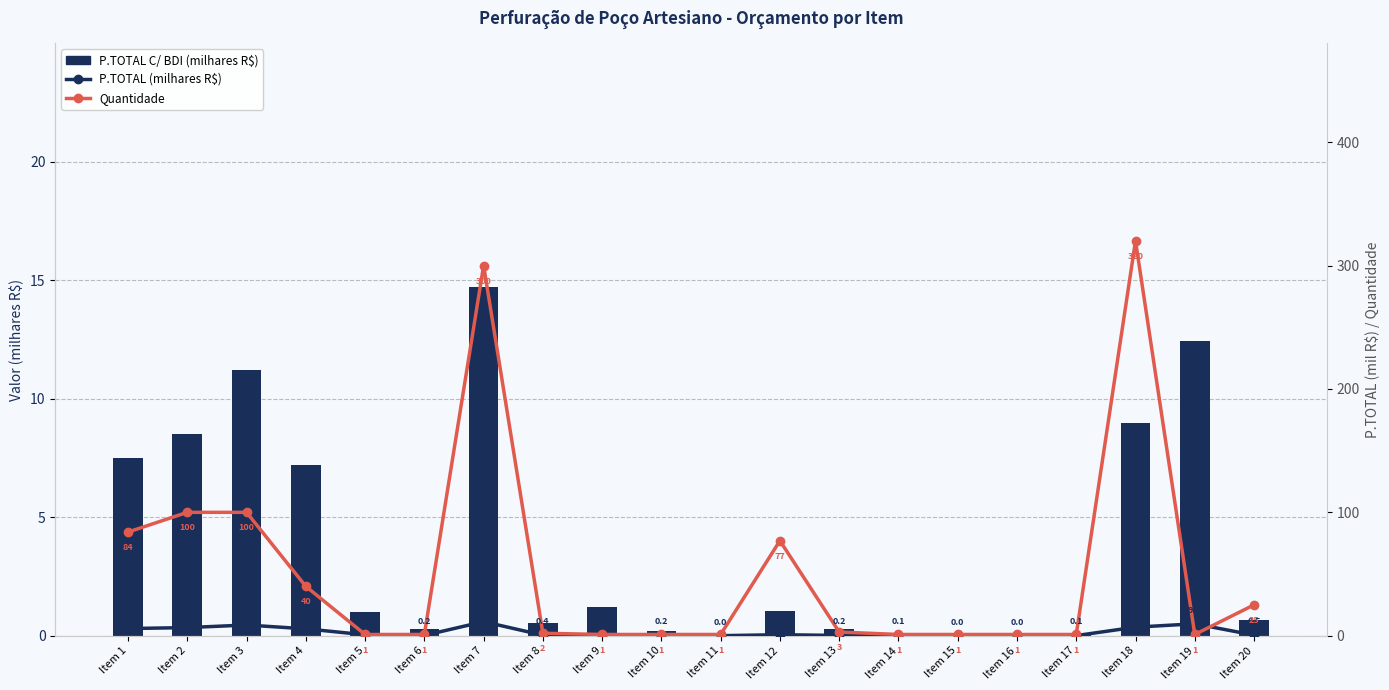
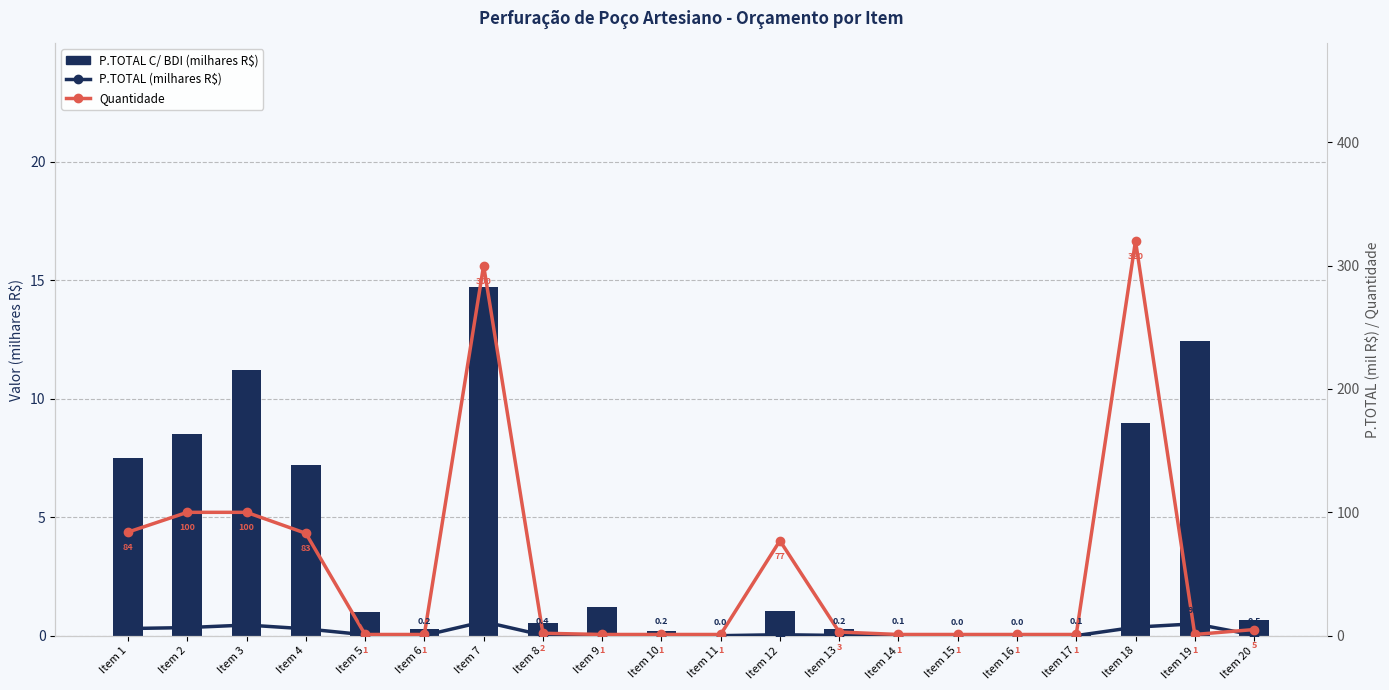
  {
    "Quantidade": {
      "Item 1": 84,
      "Item 2": 100,
      "Item 3": 100,
-     "Item 4": 40,
+     "Item 4": 83,
      "Item 7": 300,
      "Item 12": 77,
      "Item 13": 3,
      "Item 18": 320,
      "Item 19": 1,
-     "Item 20": 25
+     "Item 20": 5
    }
  }
